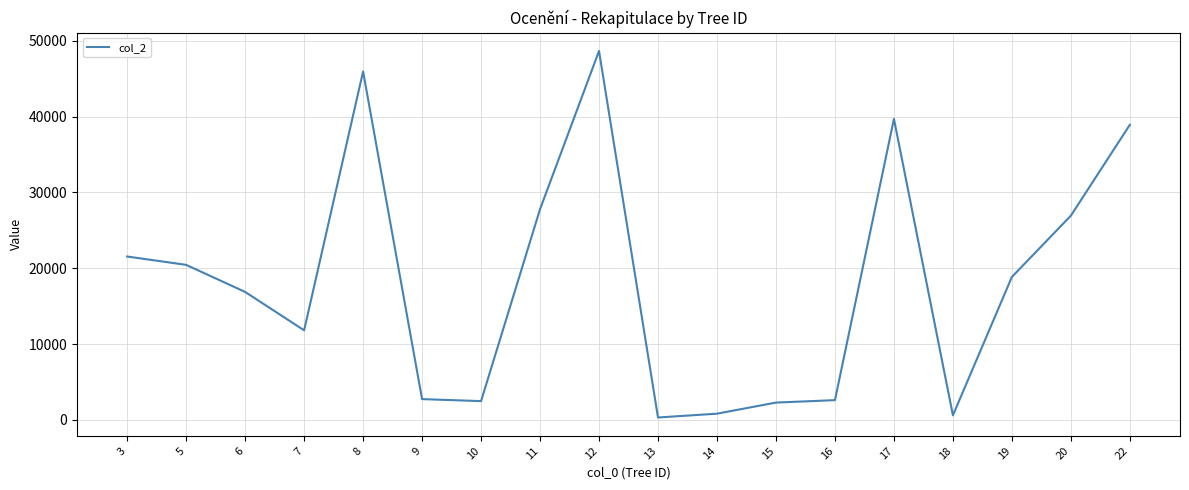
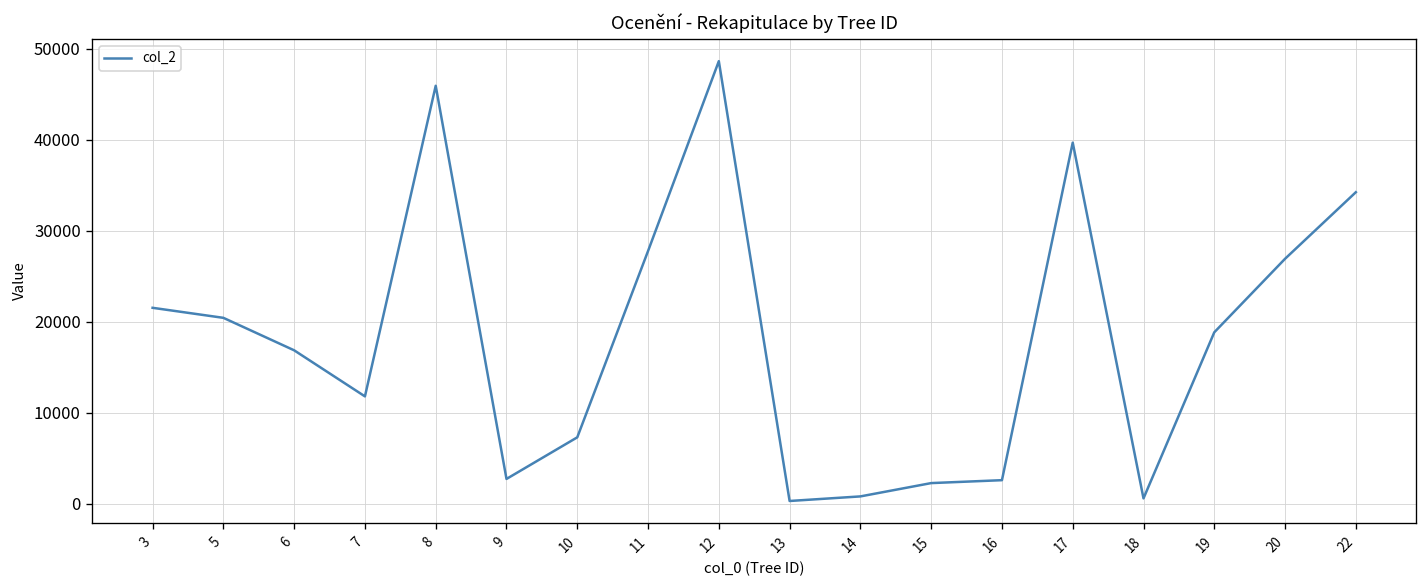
  {
    "3": 22000,
    "5": 20000,
    "6": 17000,
    "7": 12000,
    "8": 46000,
    "9": 3000,
-   "10": 2000,
+   "10": 7000,
    "11": 28000,
    "12": 49000,
    "13": 0,
    "14": 1000,
    "15": 2000,
    "16": 3000,
    "17": 40000,
    "18": 1000,
    "19": 19000,
    "20": 27000,
-   "22": 39000
+   "22": 34000
  }
